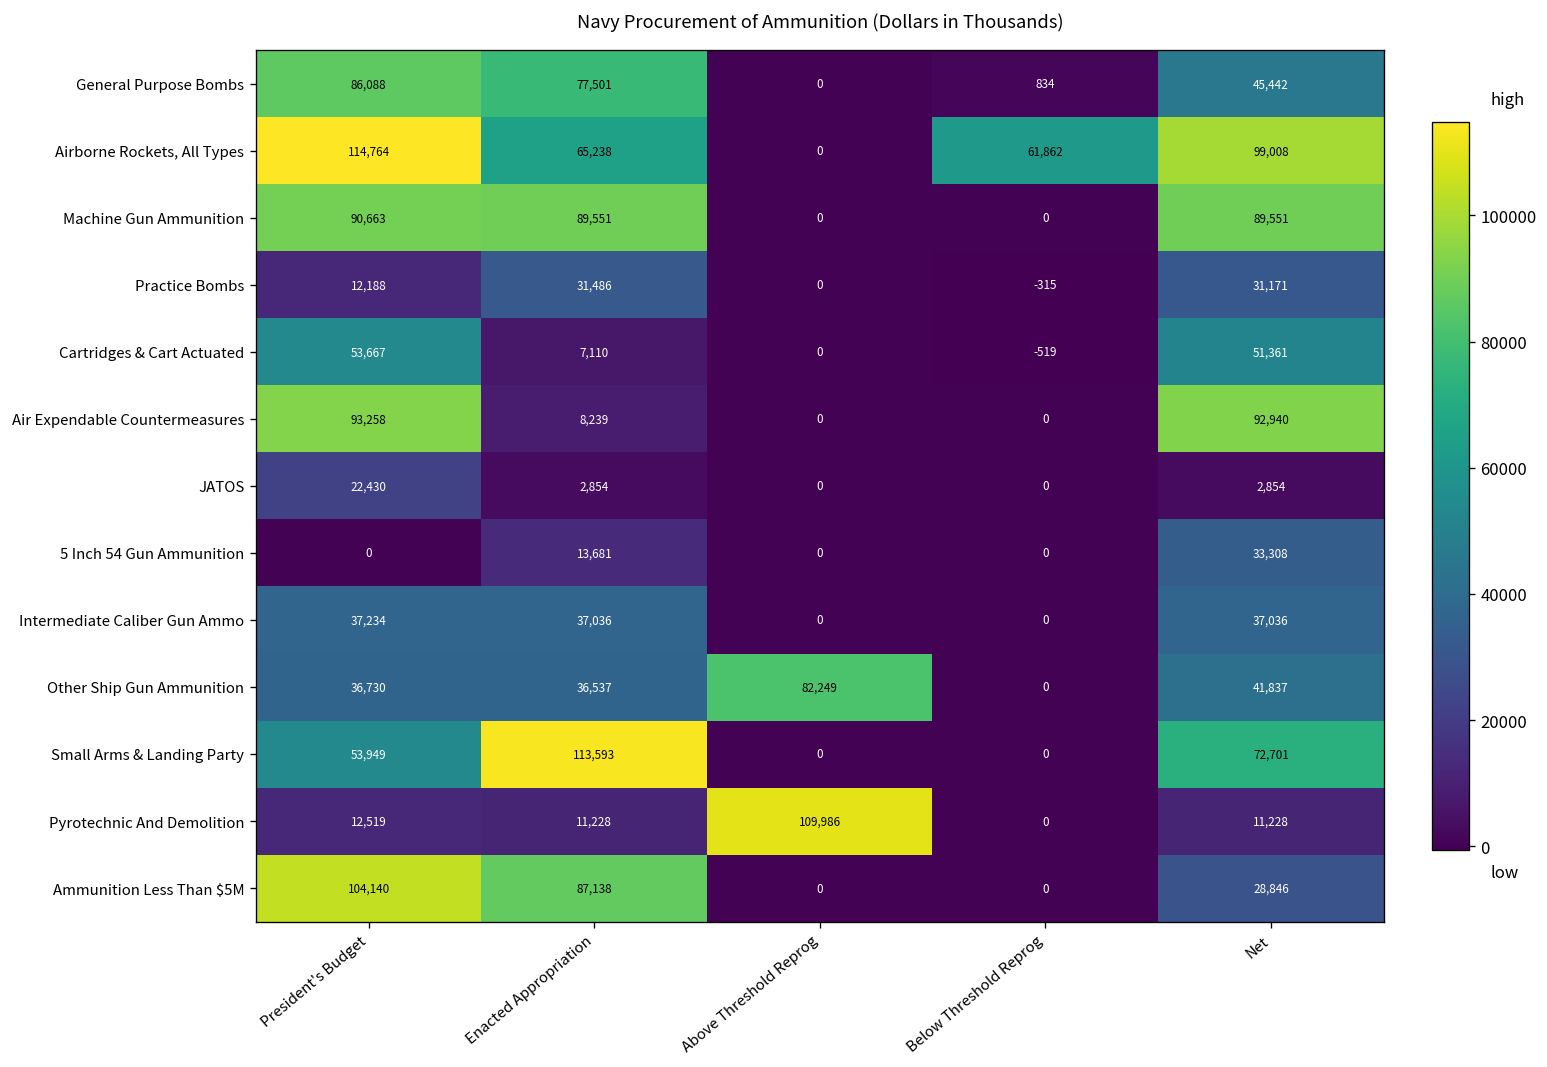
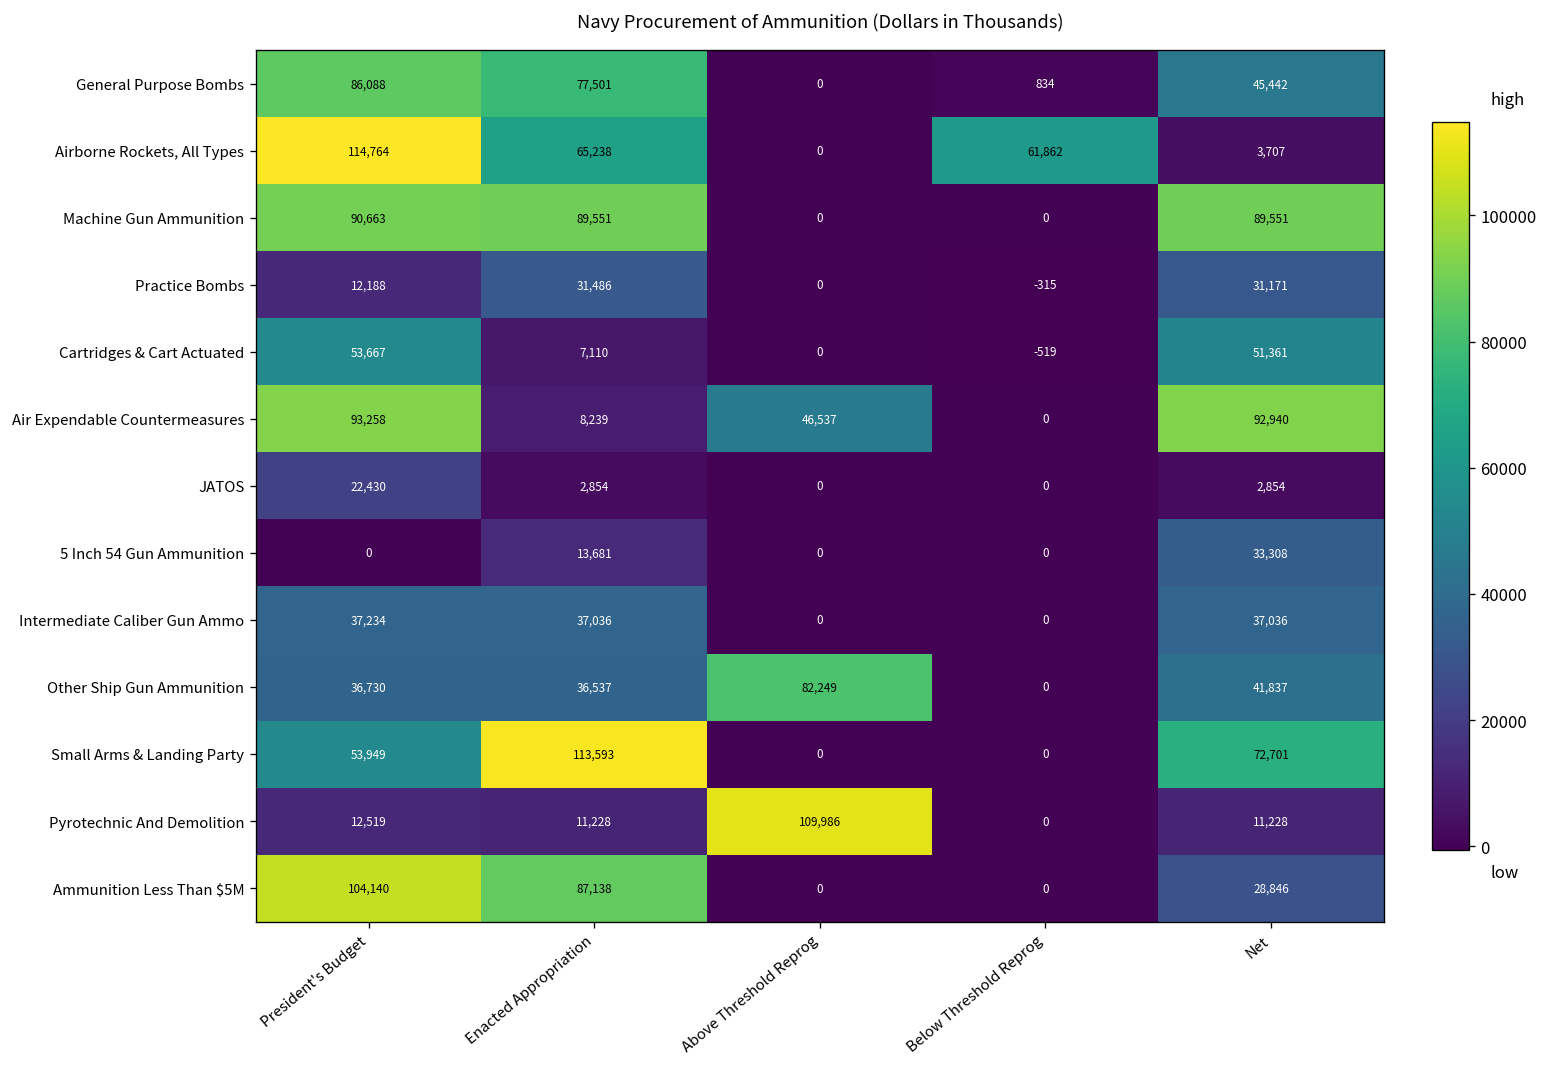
  {
    "General Purpose Bombs": {
      "President's Budget": "86,088",
      "Enacted Appropriation": "77,501",
      "Above Threshold Reprog": "0",
      "Below Threshold Reprog": "834",
      "Net": "45,442"
    },
    "Airborne Rockets, All Types": {
      "President's Budget": "114,764",
      "Enacted Appropriation": "65,238",
      "Above Threshold Reprog": "0",
      "Below Threshold Reprog": "61,862",
-     "Net": "99,008"
+     "Net": "3,707"
    },
    "Machine Gun Ammunition": {
      "President's Budget": "90,663",
      "Enacted Appropriation": "89,551",
      "Above Threshold Reprog": "0",
      "Below Threshold Reprog": "0",
      "Net": "89,551"
    },
    "Practice Bombs": {
      "President's Budget": "12,188",
      "Enacted Appropriation": "31,486",
      "Above Threshold Reprog": "0",
      "Below Threshold Reprog": "-315",
      "Net": "31,171"
    },
    "Cartridges & Cart Actuated": {
      "President's Budget": "53,667",
      "Enacted Appropriation": "7,110",
      "Above Threshold Reprog": "0",
      "Below Threshold Reprog": "-519",
      "Net": "51,361"
    },
    "Air Expendable Countermeasures": {
      "President's Budget": "93,258",
      "Enacted Appropriation": "8,239",
-     "Above Threshold Reprog": "0",
+     "Above Threshold Reprog": "46,537",
      "Below Threshold Reprog": "0",
      "Net": "92,940"
    },
    "JATOS": {
      "President's Budget": "22,430",
      "Enacted Appropriation": "2,854",
      "Above Threshold Reprog": "0",
      "Below Threshold Reprog": "0",
      "Net": "2,854"
    },
    "5 Inch 54 Gun Ammunition": {
      "President's Budget": "0",
      "Enacted Appropriation": "13,681",
      "Above Threshold Reprog": "0",
      "Below Threshold Reprog": "0",
      "Net": "33,308"
    },
    "Intermediate Caliber Gun Ammo": {
      "President's Budget": "37,234",
      "Enacted Appropriation": "37,036",
      "Above Threshold Reprog": "0",
      "Below Threshold Reprog": "0",
      "Net": "37,036"
    },
    "Other Ship Gun Ammunition": {
      "President's Budget": "36,730",
      "Enacted Appropriation": "36,537",
      "Above Threshold Reprog": "82,249",
      "Below Threshold Reprog": "0",
      "Net": "41,837"
    },
    "Small Arms & Landing Party": {
      "President's Budget": "53,949",
      "Enacted Appropriation": "113,593",
      "Above Threshold Reprog": "0",
      "Below Threshold Reprog": "0",
      "Net": "72,701"
    },
    "Pyrotechnic And Demolition": {
      "President's Budget": "12,519",
      "Enacted Appropriation": "11,228",
      "Above Threshold Reprog": "109,986",
      "Below Threshold Reprog": "0",
      "Net": "11,228"
    },
    "Ammunition Less Than $5M": {
      "President's Budget": "104,140",
      "Enacted Appropriation": "87,138",
      "Above Threshold Reprog": "0",
      "Below Threshold Reprog": "0",
      "Net": "28,846"
    }
  }
